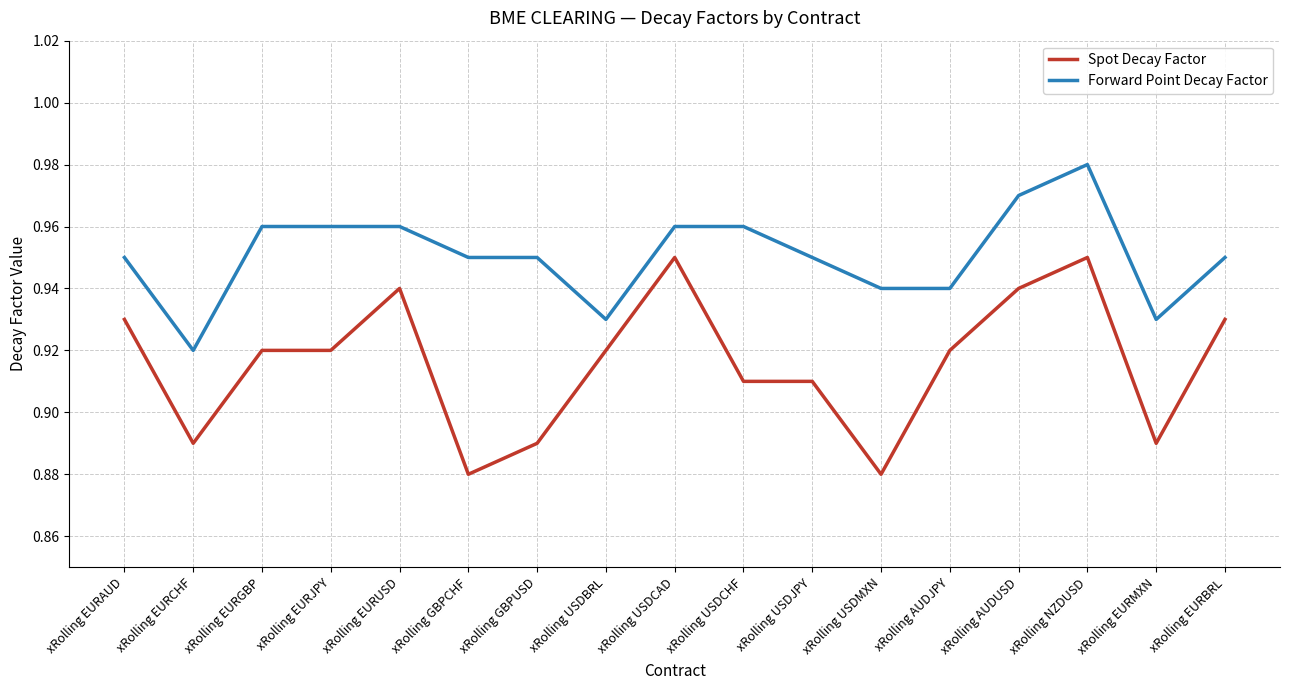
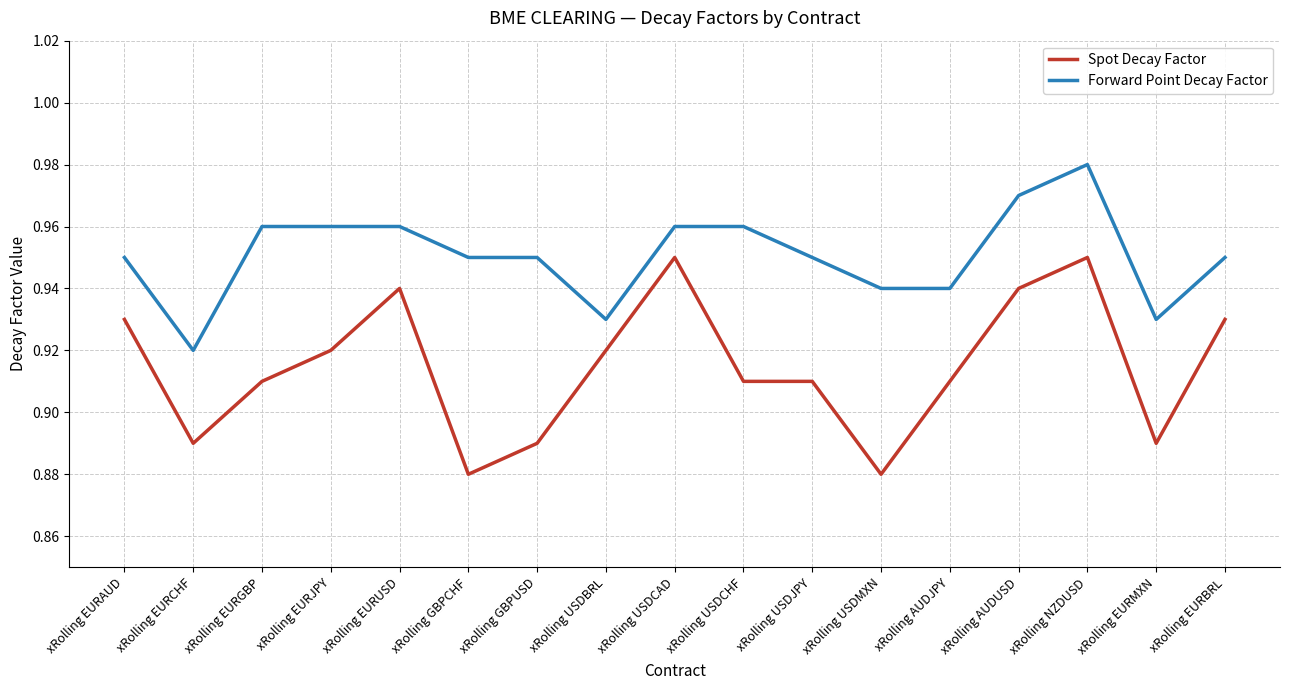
  {
    "Spot Decay Factor": {
      "xRolling EURAUD": 0.93,
      "xRolling EURCHF": 0.89,
-     "xRolling EURGBP": 0.92,
+     "xRolling EURGBP": 0.91,
      "xRolling EURJPY": 0.92,
      "xRolling EURUSD": 0.94,
      "xRolling GBPCHF": 0.88,
      "xRolling GBPUSD": 0.89,
      "xRolling USDBRL": 0.92,
      "xRolling USDCAD": 0.95,
      "xRolling USDCHF": 0.91,
      "xRolling USDJPY": 0.91,
      "xRolling USDMXN": 0.88,
-     "xRolling AUDJPY": 0.92,
+     "xRolling AUDJPY": 0.91,
      "xRolling AUDUSD": 0.94,
      "xRolling NZDUSD": 0.95,
      "xRolling EURMXN": 0.89,
      "xRolling EURBRL": 0.93
    },
    "Forward Point Decay Factor": {
      "xRolling EURAUD": 0.95,
      "xRolling EURCHF": 0.92,
      "xRolling EURGBP": 0.96,
      "xRolling EURJPY": 0.96,
      "xRolling EURUSD": 0.96,
      "xRolling GBPCHF": 0.95,
      "xRolling GBPUSD": 0.95,
      "xRolling USDBRL": 0.93,
      "xRolling USDCAD": 0.96,
      "xRolling USDCHF": 0.96,
      "xRolling USDJPY": 0.95,
      "xRolling USDMXN": 0.94,
      "xRolling AUDJPY": 0.94,
      "xRolling AUDUSD": 0.97,
      "xRolling NZDUSD": 0.98,
      "xRolling EURMXN": 0.93,
      "xRolling EURBRL": 0.95
    }
  }
